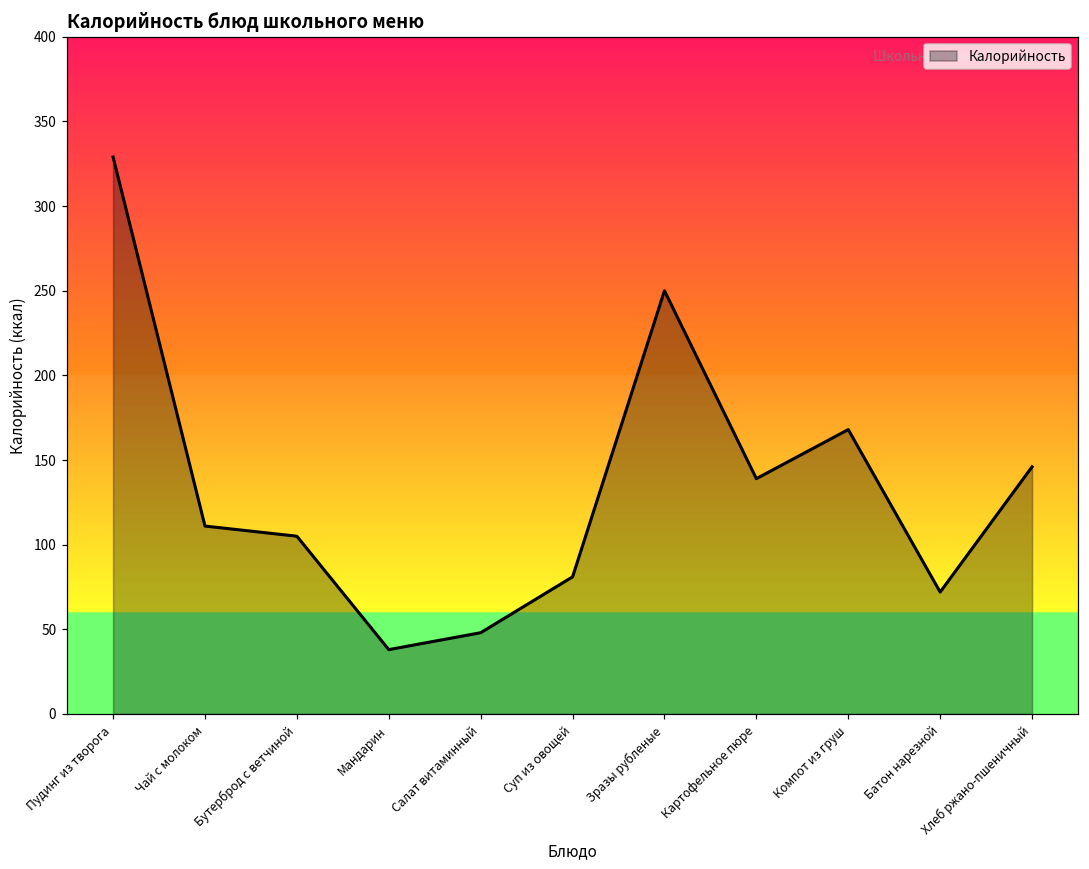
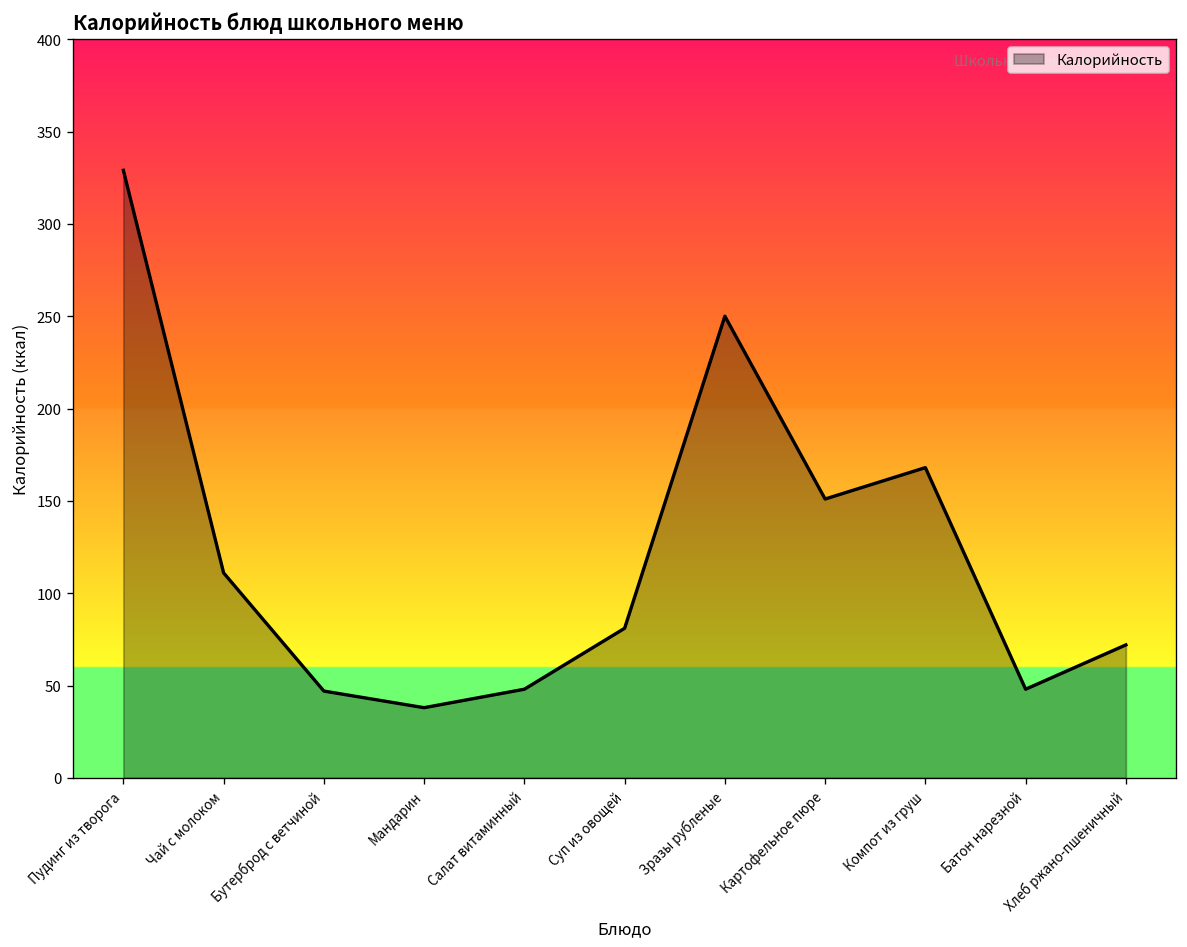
  {
    "Пудинг из творога": 329,
    "Чай с молоком": 111,
-   "Бутерброд с ветчиной": 105,
+   "Бутерброд с ветчиной": 47,
    "Мандарин": 38,
    "Салат витаминный": 48,
    "Суп из овощей": 81,
    "Зразы рубленые": 250,
-   "Картофельное пюре": 139,
+   "Картофельное пюре": 151,
    "Компот из груш": 168,
-   "Батон нарезной": 72,
-   "Хлеб ржано-пшеничный": 146
+   "Батон нарезной": 48,
+   "Хлеб ржано-пшеничный": 72
  }
